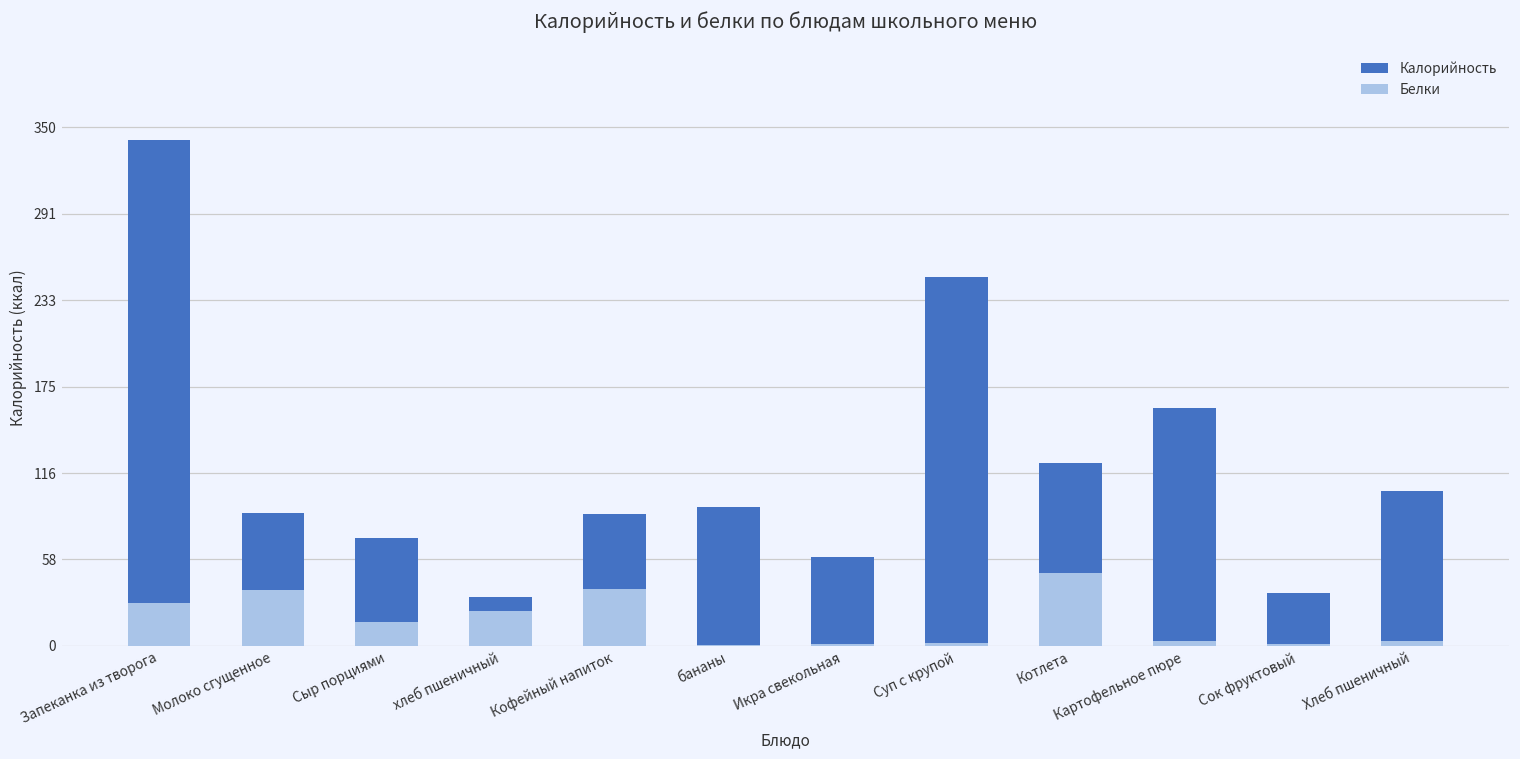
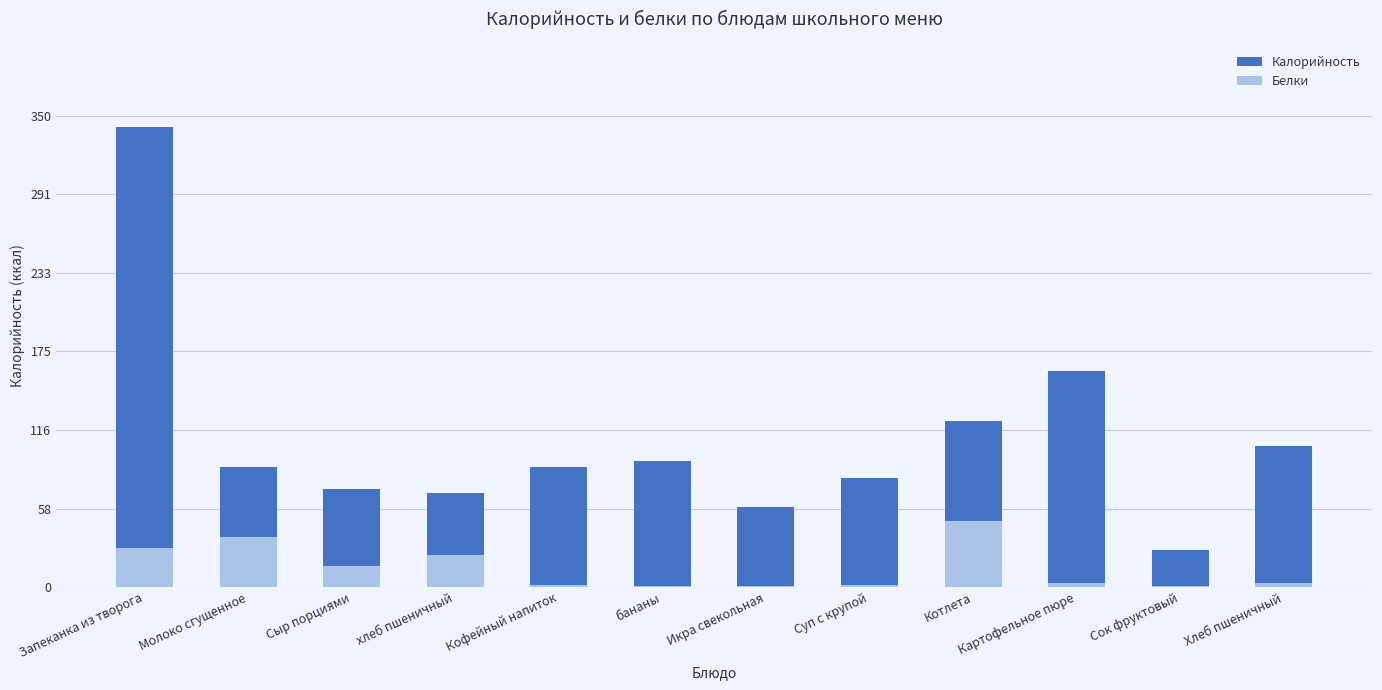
  {
    "Калорийность": {
      "Запеканка из творога": 341,
      "Молоко сгущенное": 90,
      "Сыр порциями": 73,
-     "хлеб пшеничный": 33,
+     "хлеб пшеничный": 70,
      "Кофейный напиток": 89,
      "бананы": 94,
      "Икра свекольная": 60,
-     "Суп с крупой": 249,
+     "Суп с крупой": 81,
      "Котлета": 124,
      "Картофельное пюре": 160,
-     "Сок фруктовый": 36,
+     "Сок фруктовый": 28,
      "Хлеб пшеничный": 105
    },
    "Белки": {
-     "Кофейный напиток": 39
+     "Кофейный напиток": 1
    }
  }
